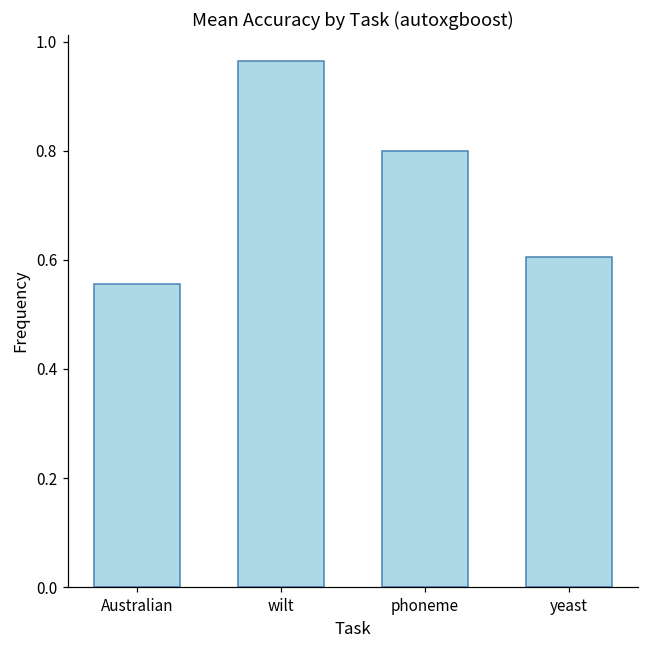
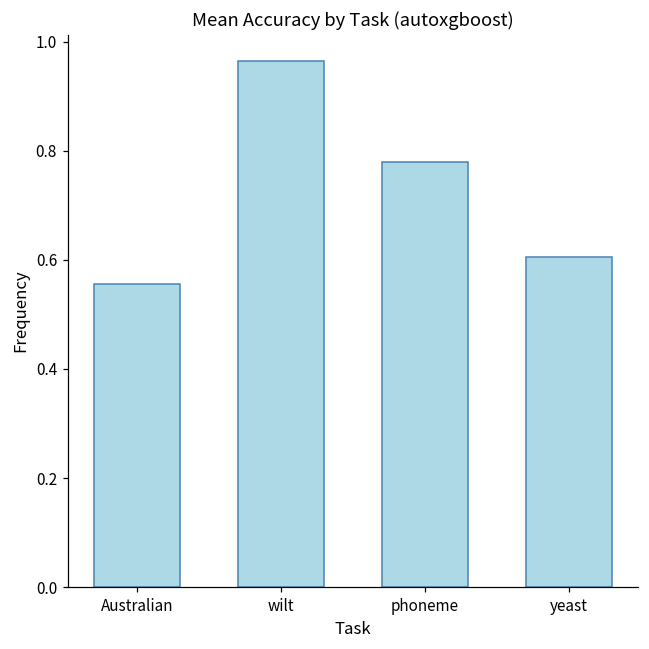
  {
    "Australian": 0.56,
    "wilt": 0.96,
-   "phoneme": 0.80,
+   "phoneme": 0.78,
    "yeast": 0.61
  }
